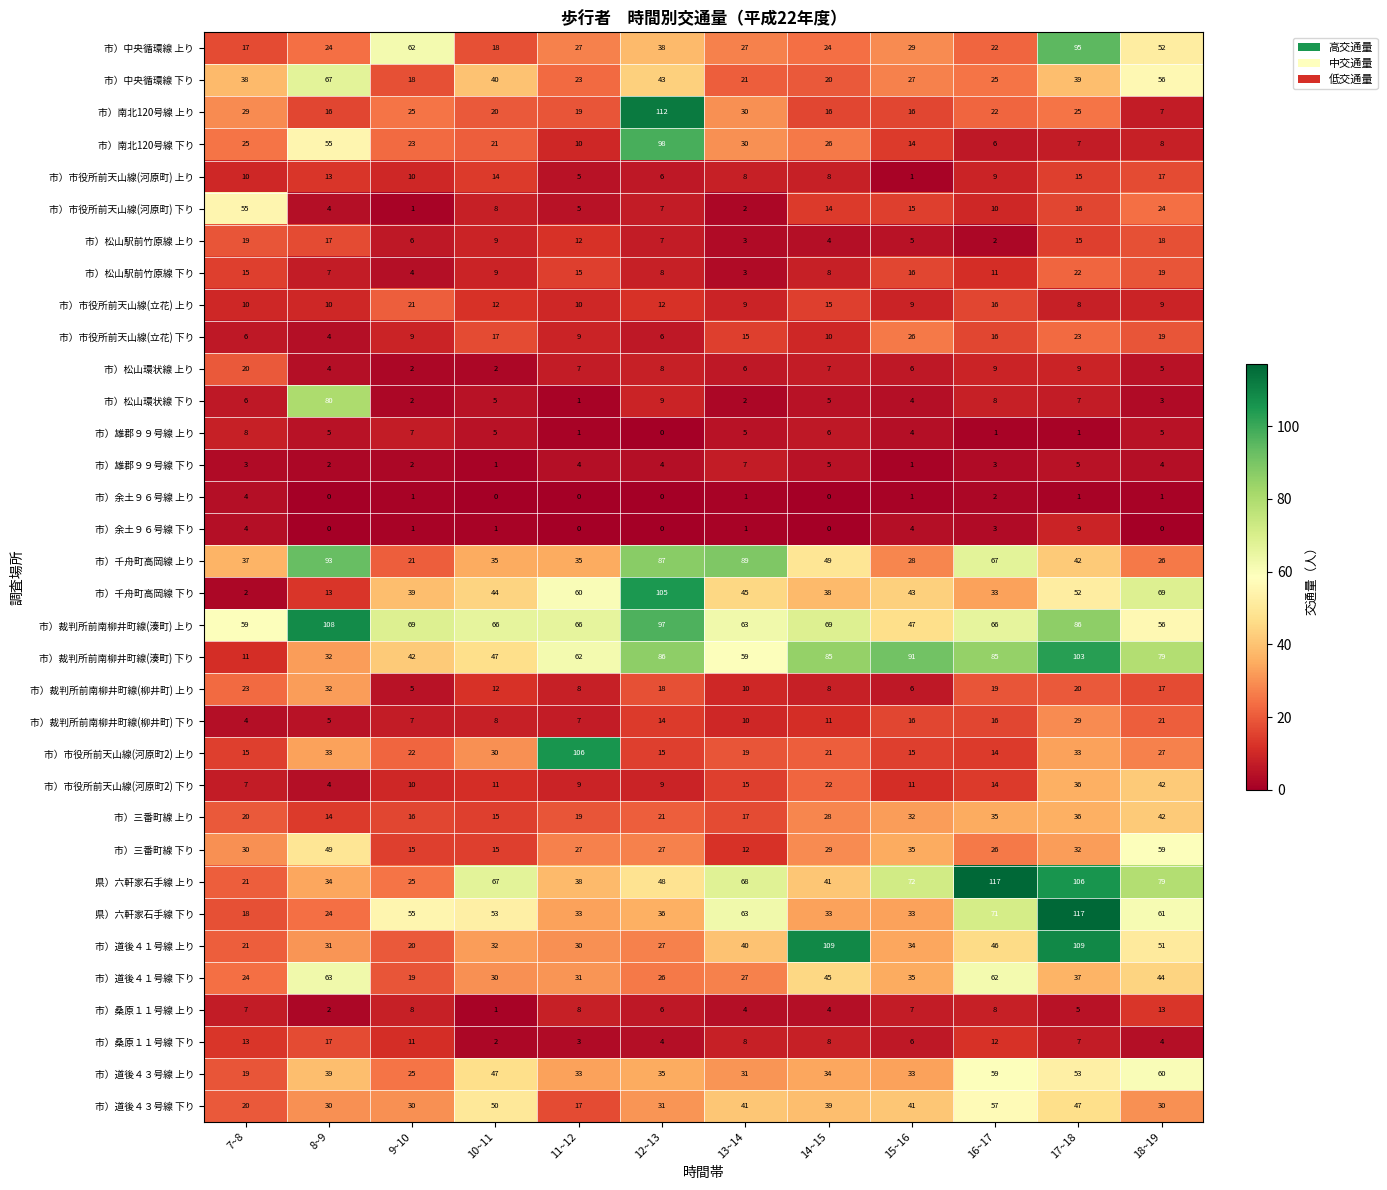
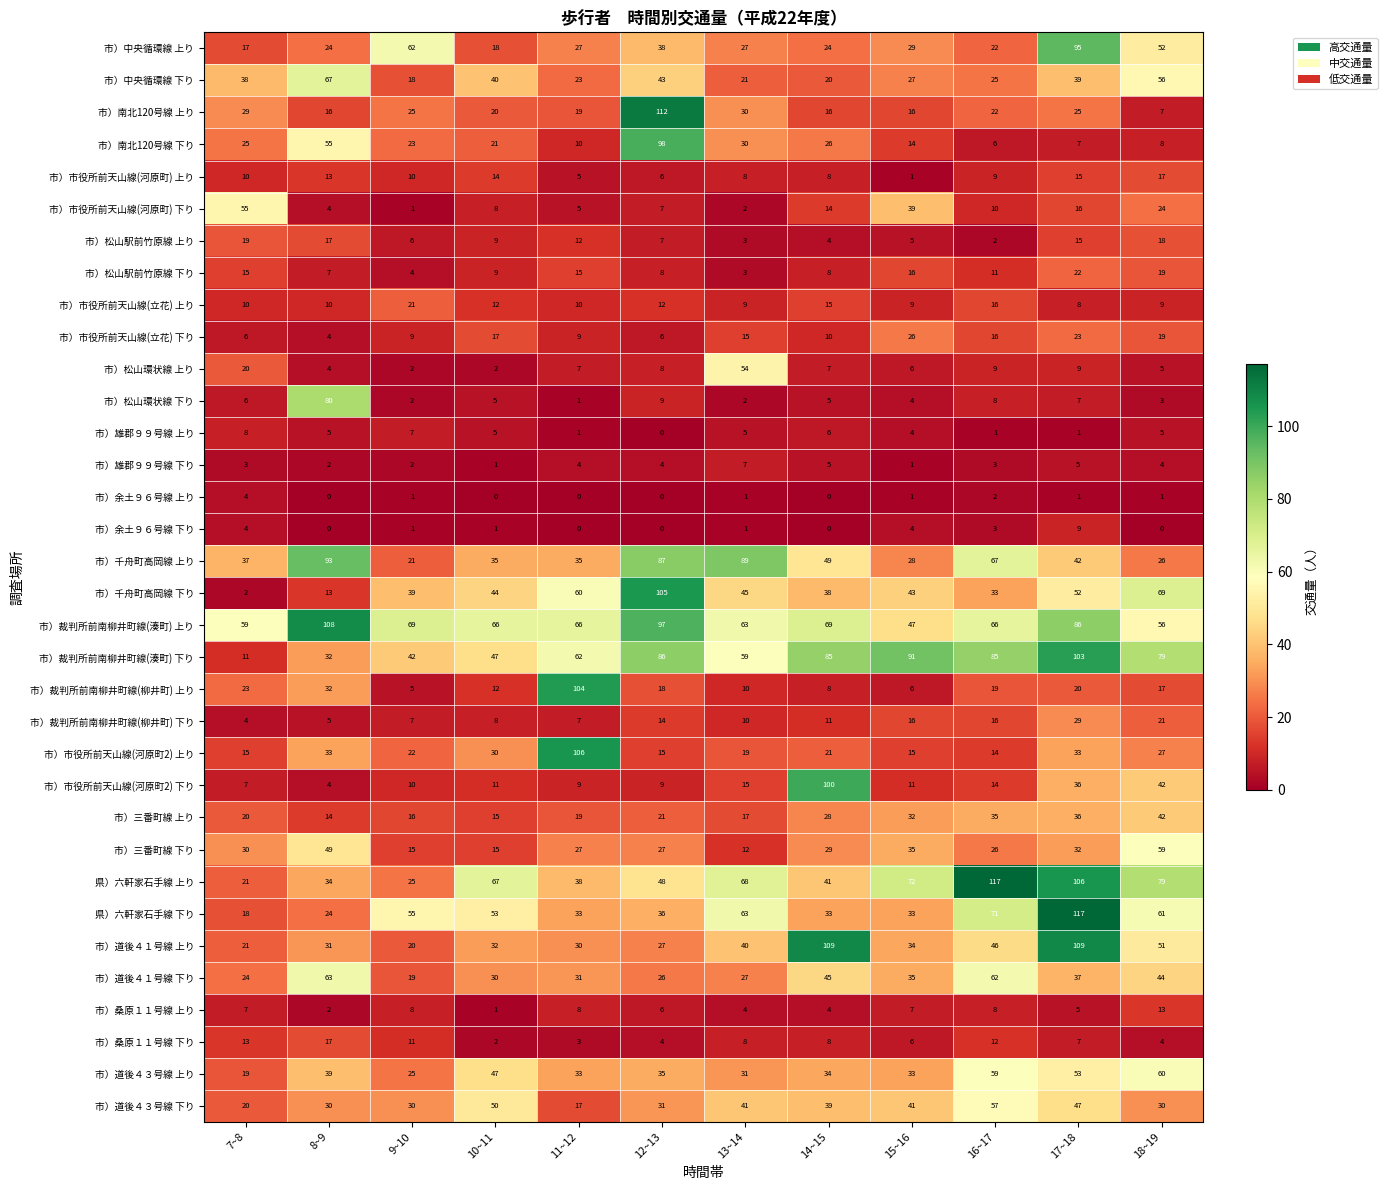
  {
    "市）市役所前天山線(河原町) 下り": {
      "7~8": 55,
      "8~9": 4,
      "9~10": 1,
      "10~11": 8,
      "11~12": 5,
      "12~13": 7,
      "13~14": 2,
      "14~15": 14,
-     "15~16": 15,
+     "15~16": 39,
      "16~17": 10,
      "17~18": 16,
      "18~19": 24
    },
    "市）松山環状線 上り": {
      "7~8": 20,
      "8~9": 4,
      "9~10": 2,
      "10~11": 2,
      "11~12": 7,
      "12~13": 8,
-     "13~14": 6,
+     "13~14": 54,
      "14~15": 7,
      "15~16": 6,
      "16~17": 9,
      "17~18": 9,
      "18~19": 5
    },
    "市）裁判所前南柳井町線(柳井町) 上り": {
      "7~8": 23,
      "8~9": 32,
      "9~10": 5,
      "10~11": 12,
-     "11~12": 8,
+     "11~12": 104,
      "12~13": 18,
      "13~14": 10,
      "14~15": 8,
      "15~16": 6,
      "16~17": 19,
      "17~18": 20,
      "18~19": 17
    },
    "市）市役所前天山線(河原町2) 下り": {
      "7~8": 7,
      "8~9": 4,
      "9~10": 10,
      "10~11": 11,
      "11~12": 9,
      "12~13": 9,
      "13~14": 15,
-     "14~15": 22,
+     "14~15": 100,
      "15~16": 11,
      "16~17": 14,
      "17~18": 36,
      "18~19": 42
    }
  }
